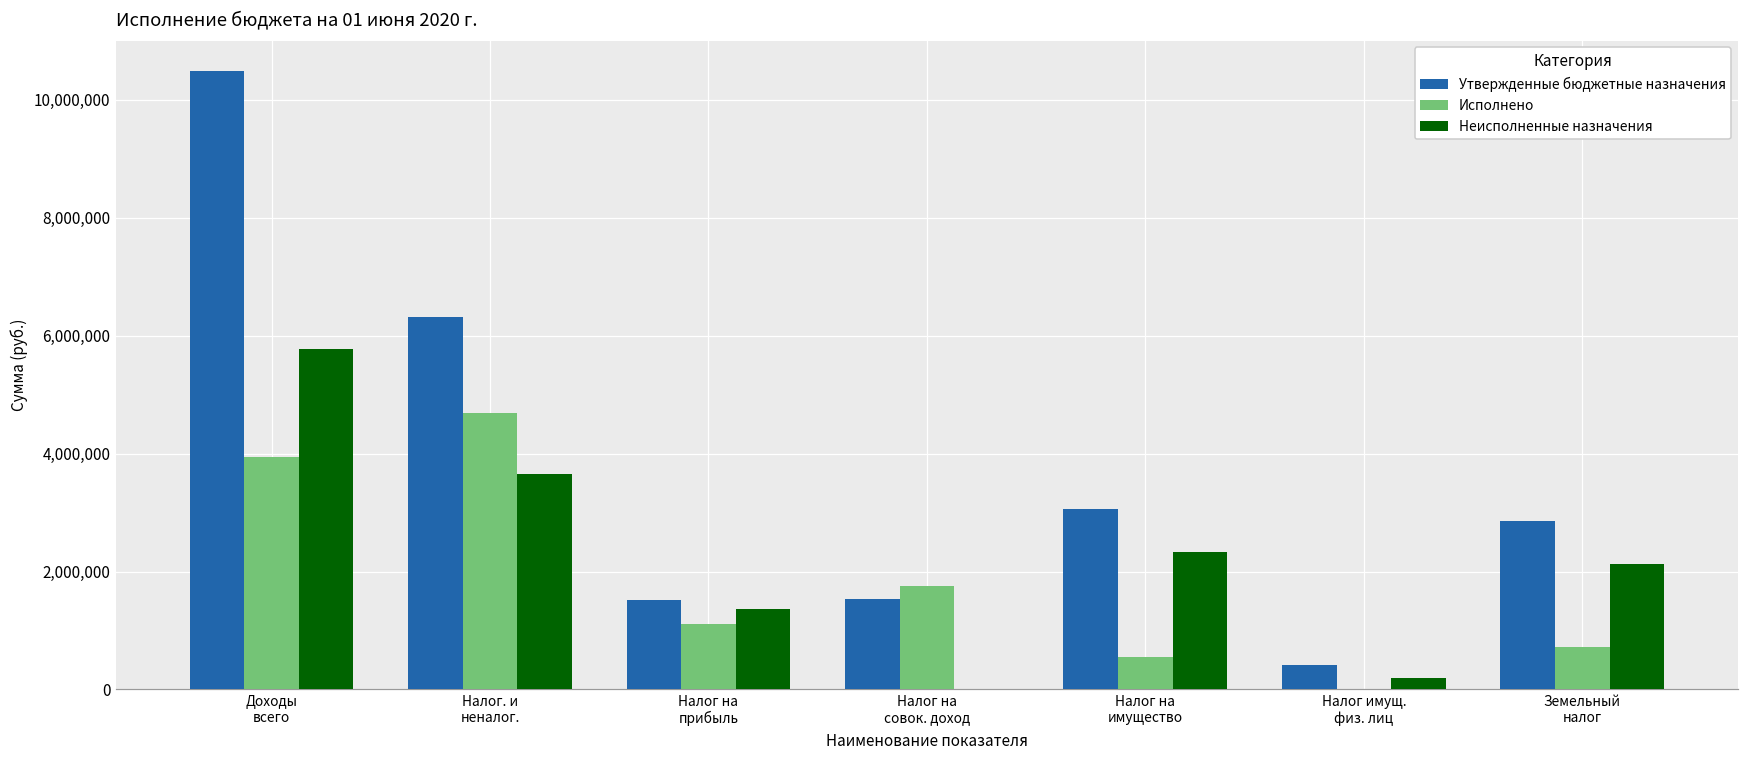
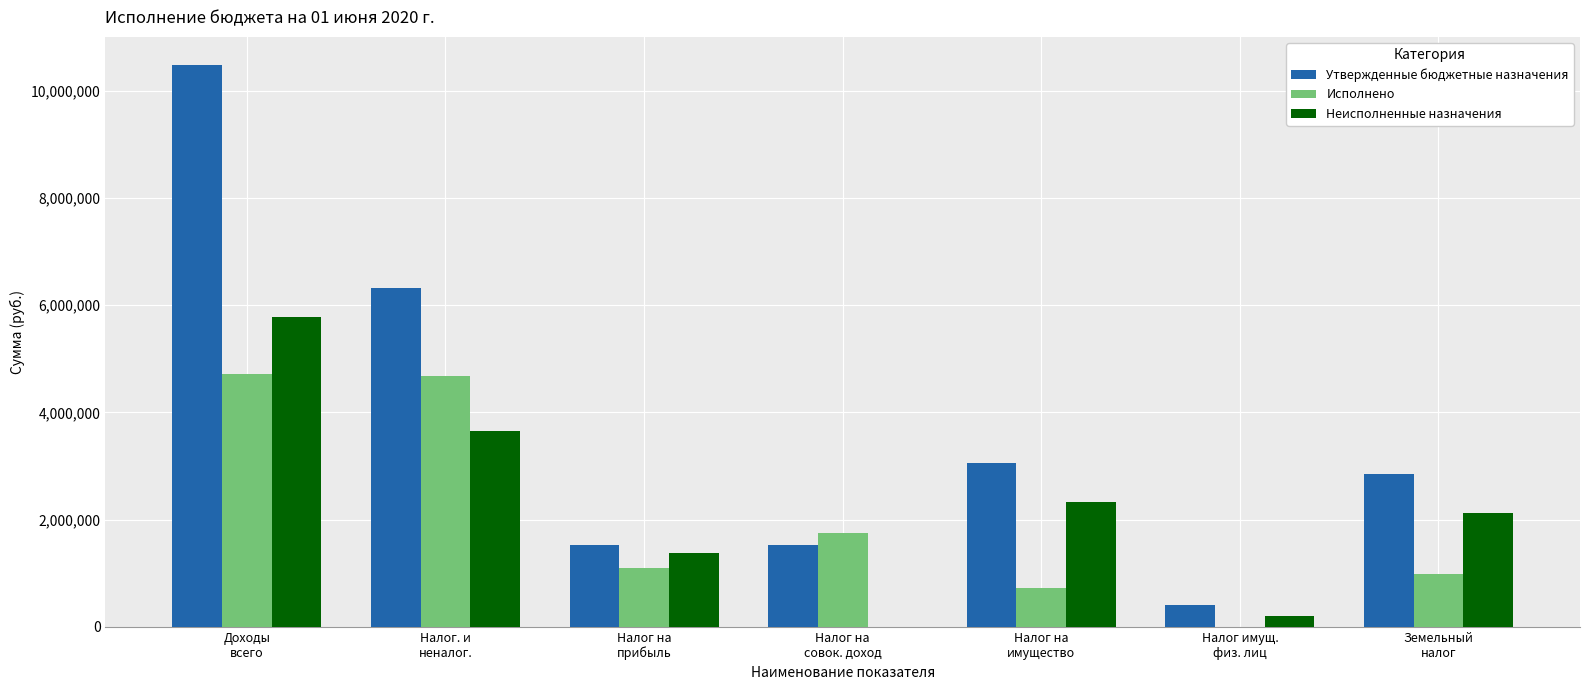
  {
    "Утвержденные бюджетные назначения": {
      "Доходы всего": "10,500,000",
      "Налог. и неналог.": "6,300,000",
      "Налог на прибыль": "1,500,000",
      "Налог на совок. доход": "1,500,000",
      "Налог на имущество": "3,100,000",
      "Налог имущ. физ. лиц": "400,000",
      "Земельный налог": "2,900,000"
    },
    "Исполнено": {
-     "Доходы всего": "3,900,000",
+     "Доходы всего": "4,700,000",
      "Налог. и неналог.": "4,700,000",
      "Налог на прибыль": "1,100,000",
      "Налог на совок. доход": "1,700,000",
-     "Налог на имущество": "600,000",
-     "Земельный налог": "700,000"
+     "Налог на имущество": "700,000",
+     "Земельный налог": "1,000,000"
    },
    "Неисполненные назначения": {
      "Доходы всего": "5,800,000",
      "Налог. и неналог.": "3,600,000",
      "Налог на прибыль": "1,400,000",
      "Налог на совок. доход": "0",
      "Налог на имущество": "2,300,000",
      "Налог имущ. физ. лиц": "200,000",
      "Земельный налог": "2,100,000"
    }
  }
